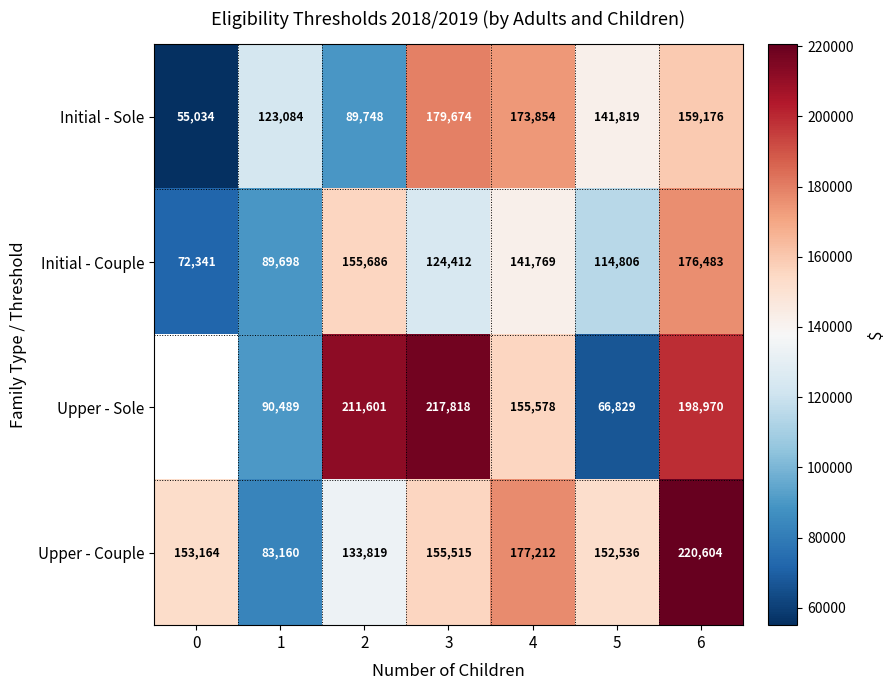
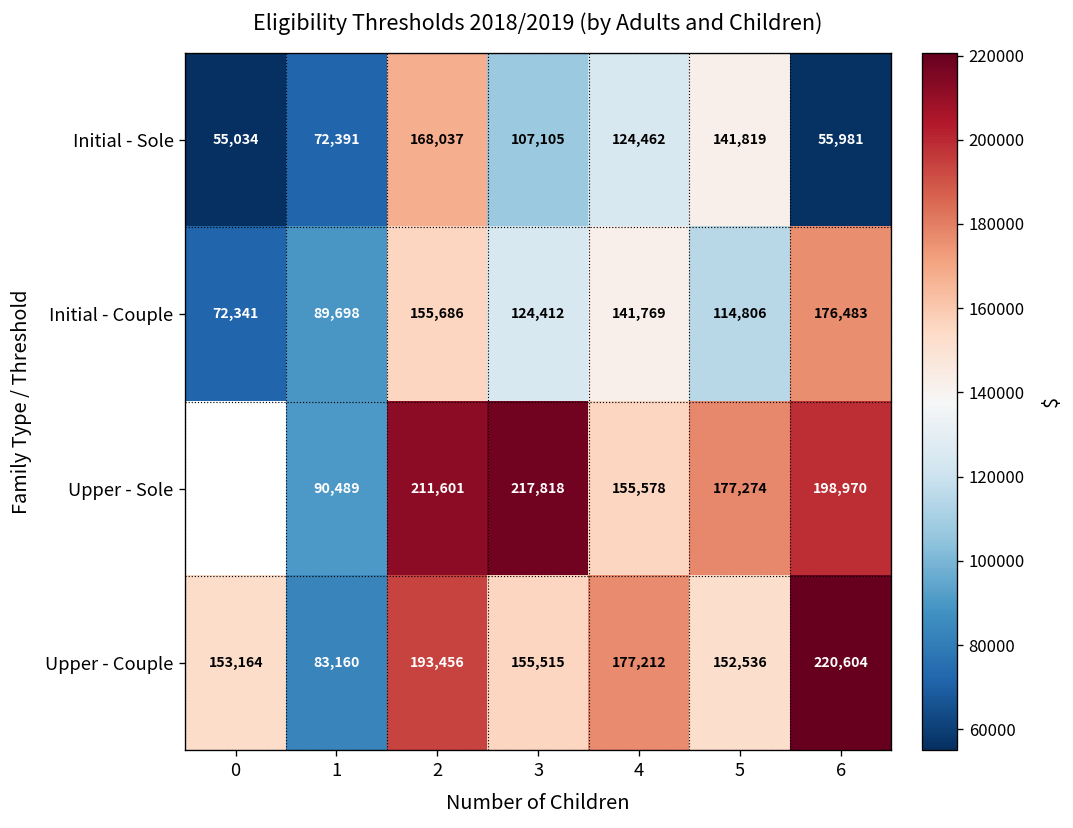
  {
    "Initial - Sole": {
      "0": "55,034",
-     "1": "123,084",
-     "2": "89,748",
-     "3": "179,674",
-     "4": "173,854",
+     "1": "72,391",
+     "2": "168,037",
+     "3": "107,105",
+     "4": "124,462",
      "5": "141,819",
-     "6": "159,176"
+     "6": "55,981"
    },
    "Initial - Couple": {
      "0": "72,341",
      "1": "89,698",
      "2": "155,686",
      "3": "124,412",
      "4": "141,769",
      "5": "114,806",
      "6": "176,483"
    },
    "Upper - Sole": {
      "1": "90,489",
      "2": "211,601",
      "3": "217,818",
      "4": "155,578",
-     "5": "66,829",
+     "5": "177,274",
      "6": "198,970"
    },
    "Upper - Couple": {
      "0": "153,164",
      "1": "83,160",
-     "2": "133,819",
+     "2": "193,456",
      "3": "155,515",
      "4": "177,212",
      "5": "152,536",
      "6": "220,604"
    }
  }
